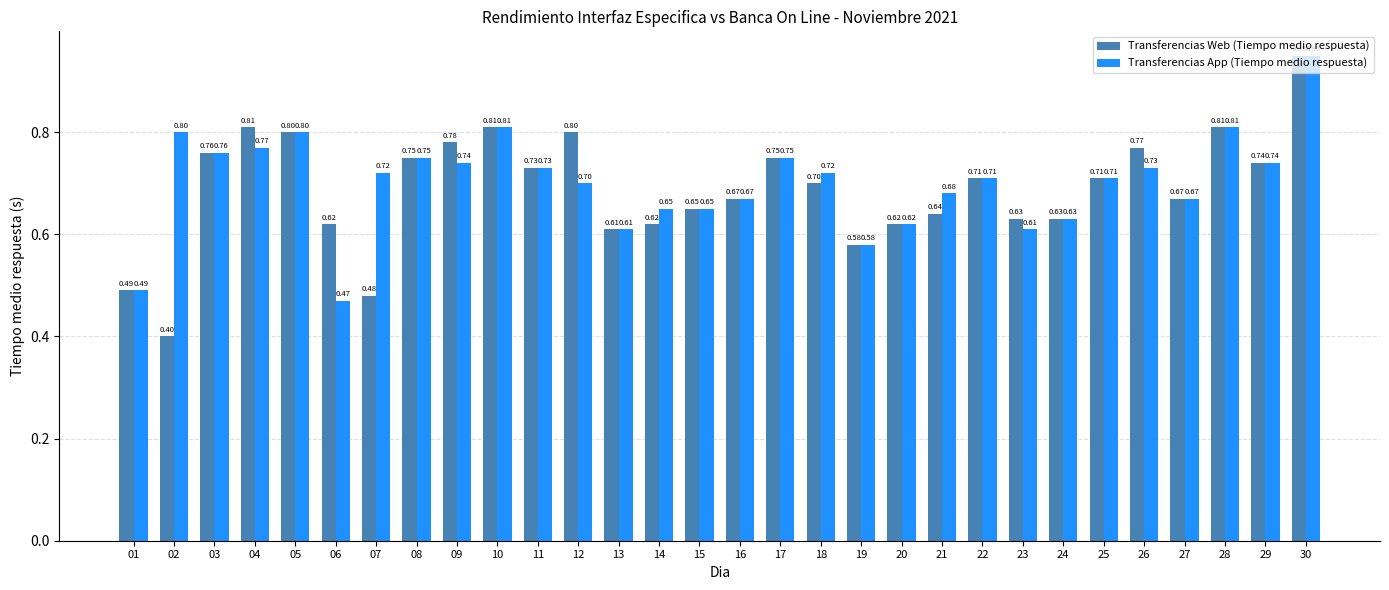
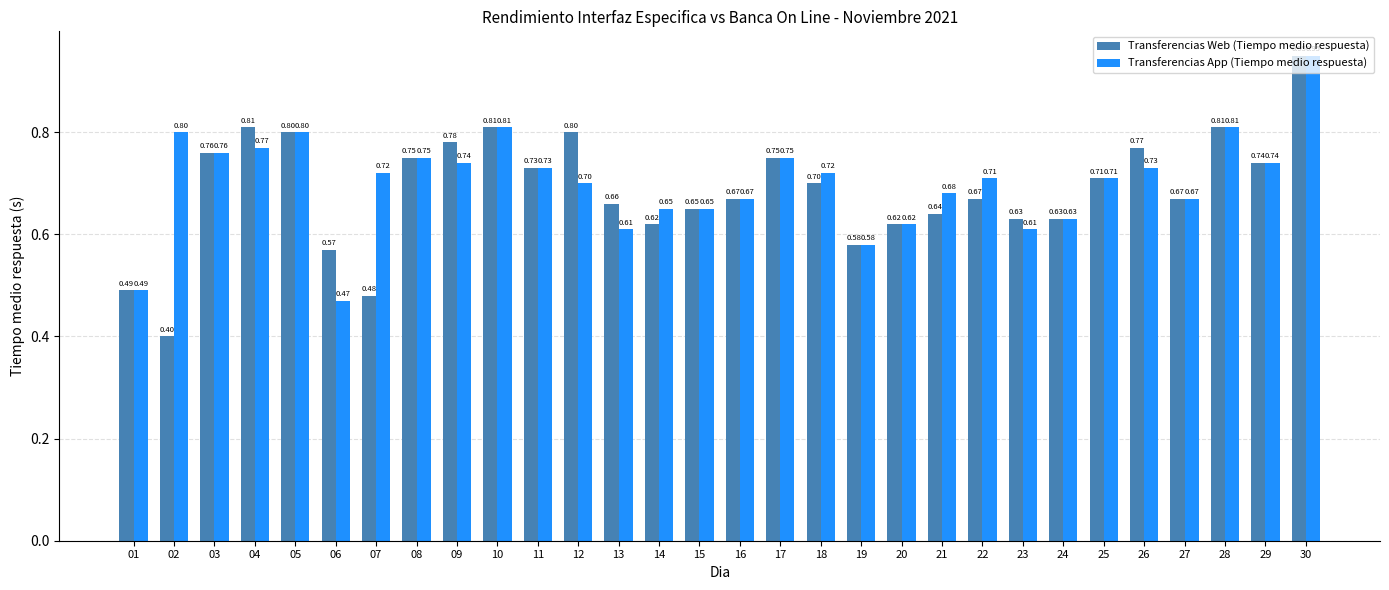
  {
    "Transferencias Web (Tiempo medio respuesta)": {
      "01": 0.49,
      "02": 0.40,
      "03": 0.76,
      "04": 0.81,
      "05": 0.80,
-     "06": 0.62,
+     "06": 0.57,
      "07": 0.48,
      "08": 0.75,
      "09": 0.78,
      "10": 0.81,
      "11": 0.73,
      "12": 0.80,
-     "13": 0.61,
+     "13": 0.66,
      "14": 0.62,
      "15": 0.65,
      "16": 0.67,
      "17": 0.75,
      "18": 0.70,
      "19": 0.58,
      "20": 0.62,
      "21": 0.64,
-     "22": 0.71,
+     "22": 0.67,
      "23": 0.63,
      "24": 0.63,
      "25": 0.71,
      "26": 0.77,
      "27": 0.67,
      "28": 0.81,
      "29": 0.74
    },
    "Transferencias App (Tiempo medio respuesta)": {
      "01": 0.49,
      "02": 0.80,
      "03": 0.76,
      "04": 0.77,
      "05": 0.80,
      "06": 0.47,
      "07": 0.72,
      "08": 0.75,
      "09": 0.74,
      "10": 0.81,
      "11": 0.73,
      "12": 0.70,
      "13": 0.61,
      "14": 0.65,
      "15": 0.65,
      "16": 0.67,
      "17": 0.75,
      "18": 0.72,
      "19": 0.58,
      "20": 0.62,
      "21": 0.68,
      "22": 0.71,
      "23": 0.61,
      "24": 0.63,
      "25": 0.71,
      "26": 0.73,
      "27": 0.67,
      "28": 0.81,
      "29": 0.74
    }
  }
